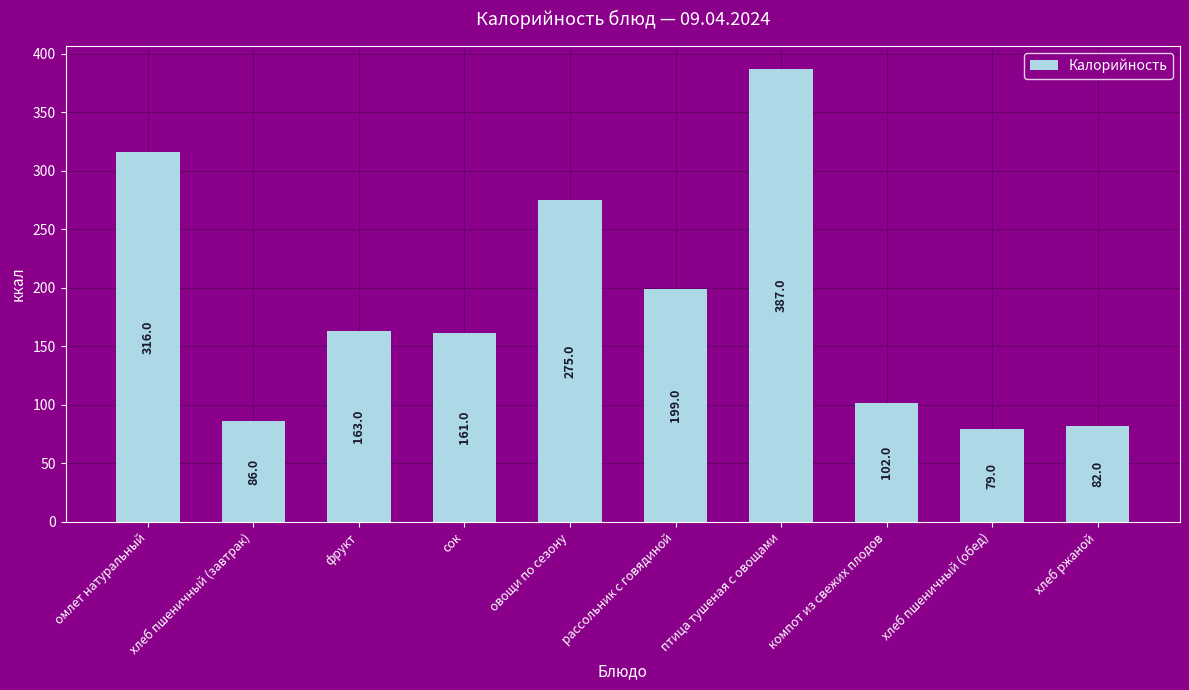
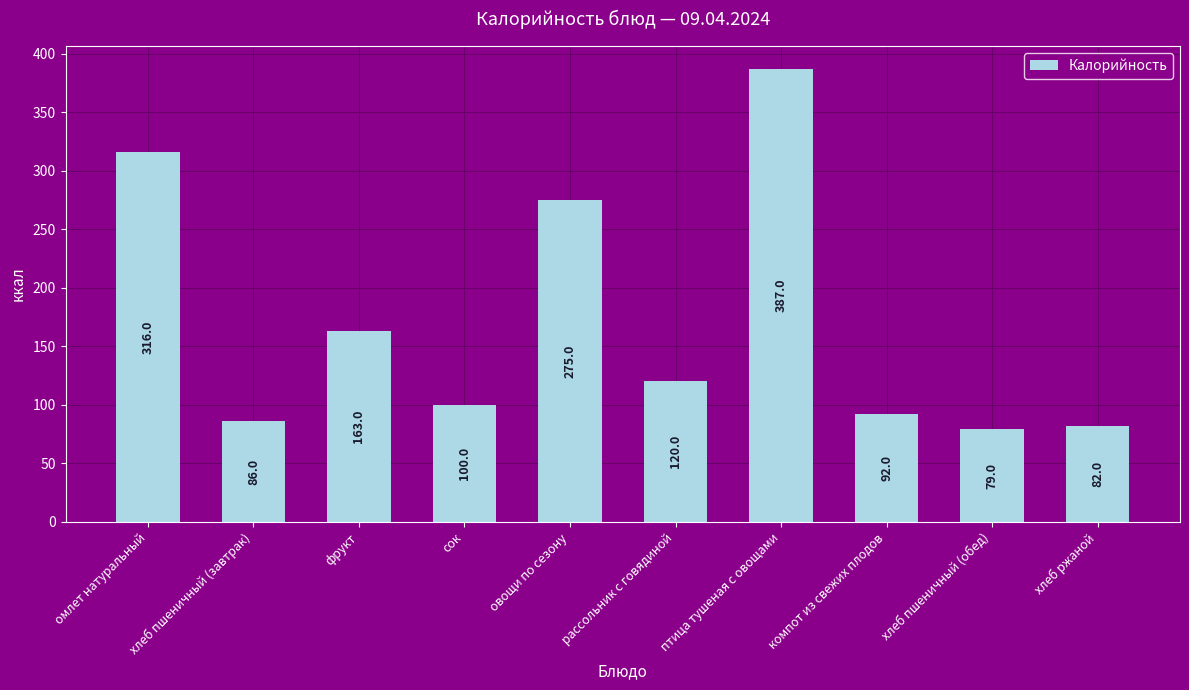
  {
    "омлет натуральный": 316.0,
    "хлеб пшеничный (завтрак)": 86.0,
    "фрукт": 163.0,
-   "сок": 161.0,
+   "сок": 100.0,
    "овощи по сезону": 275.0,
-   "рассольник с говядиной": 199.0,
+   "рассольник с говядиной": 120.0,
    "птица тушеная с овощами": 387.0,
-   "компот из свежих плодов": 102.0,
+   "компот из свежих плодов": 92.0,
    "хлеб пшеничный (обед)": 79.0,
    "хлеб ржаной": 82.0
  }
